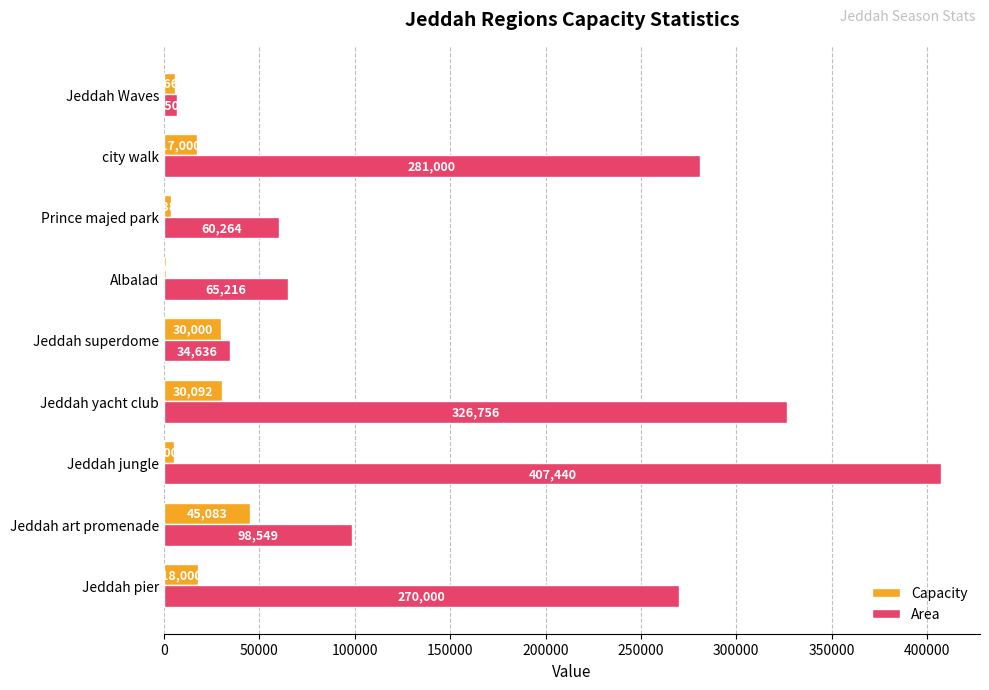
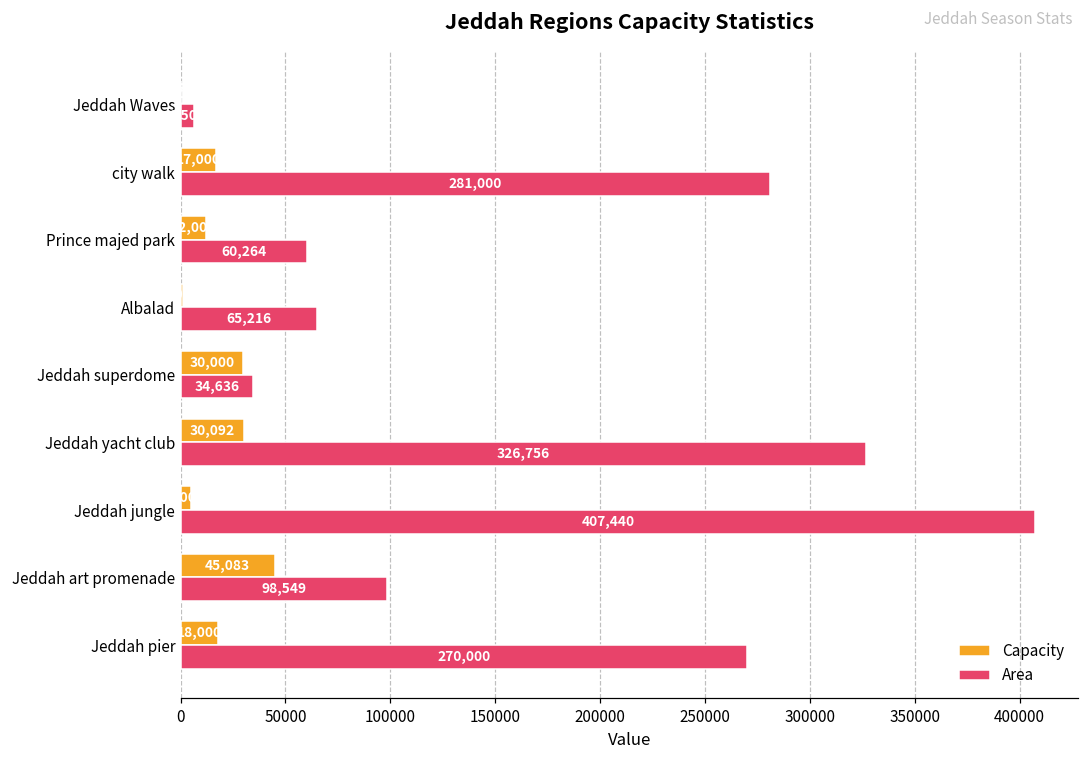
  {
    "Capacity": {
-     "Jeddah Waves": "6000",
-     "Prince majed park": "3000",
+     "Jeddah Waves": "0",
+     "Prince majed park": "12000",
      "Jeddah jungle": "5000"
    },
    "Area": {
      "city walk": "281,000",
      "Prince majed park": "60,264",
      "Albalad": "65,216",
      "Jeddah superdome": "34,636",
      "Jeddah yacht club": "326,756",
      "Jeddah jungle": "407,440",
      "Jeddah art promenade": "98,549",
      "Jeddah pier": "270,000"
    }
  }
